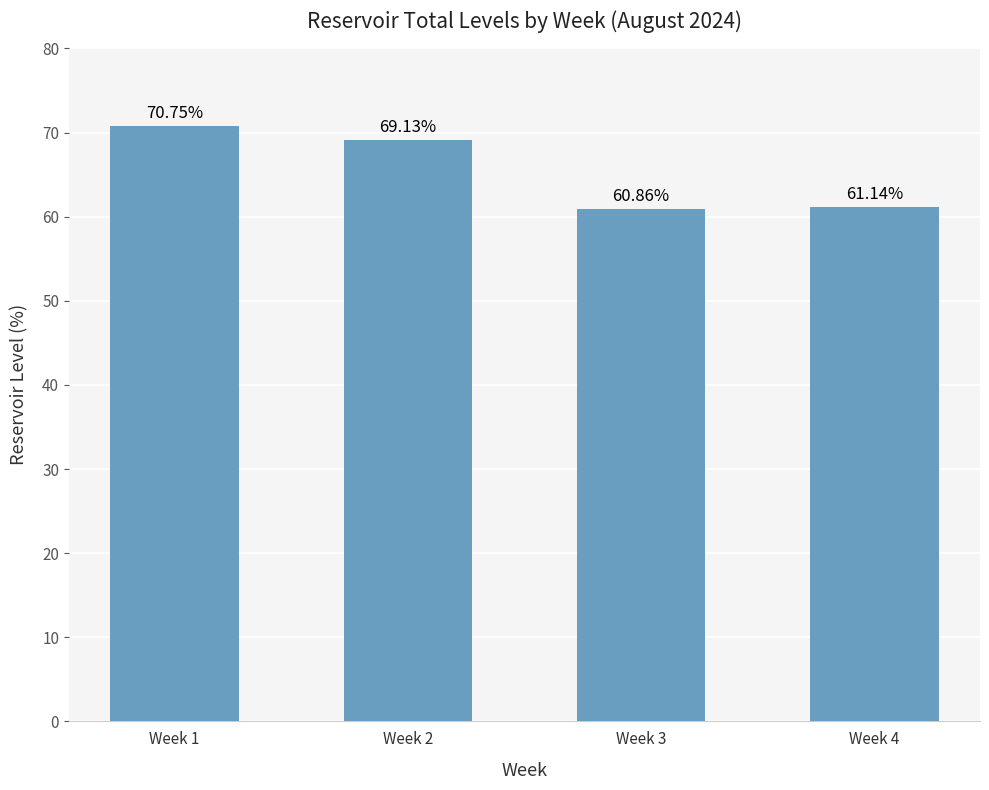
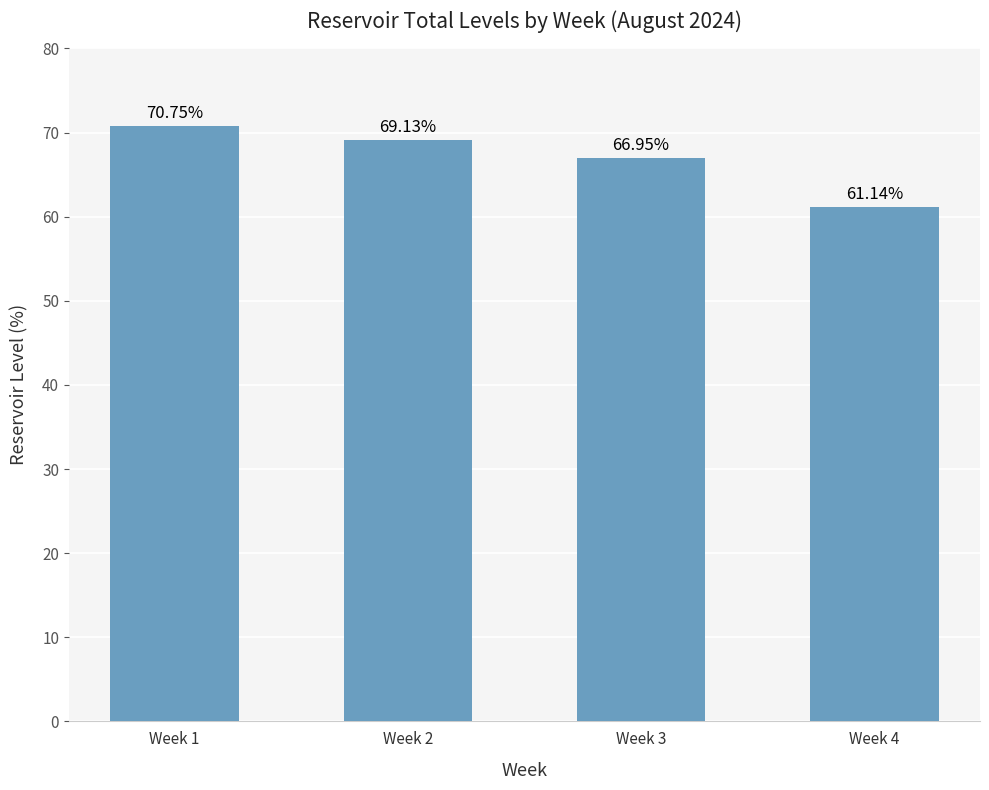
  {
    "Week 1": "70.75%",
    "Week 2": "69.13%",
-   "Week 3": "60.86%",
+   "Week 3": "66.95%",
    "Week 4": "61.14%"
  }
